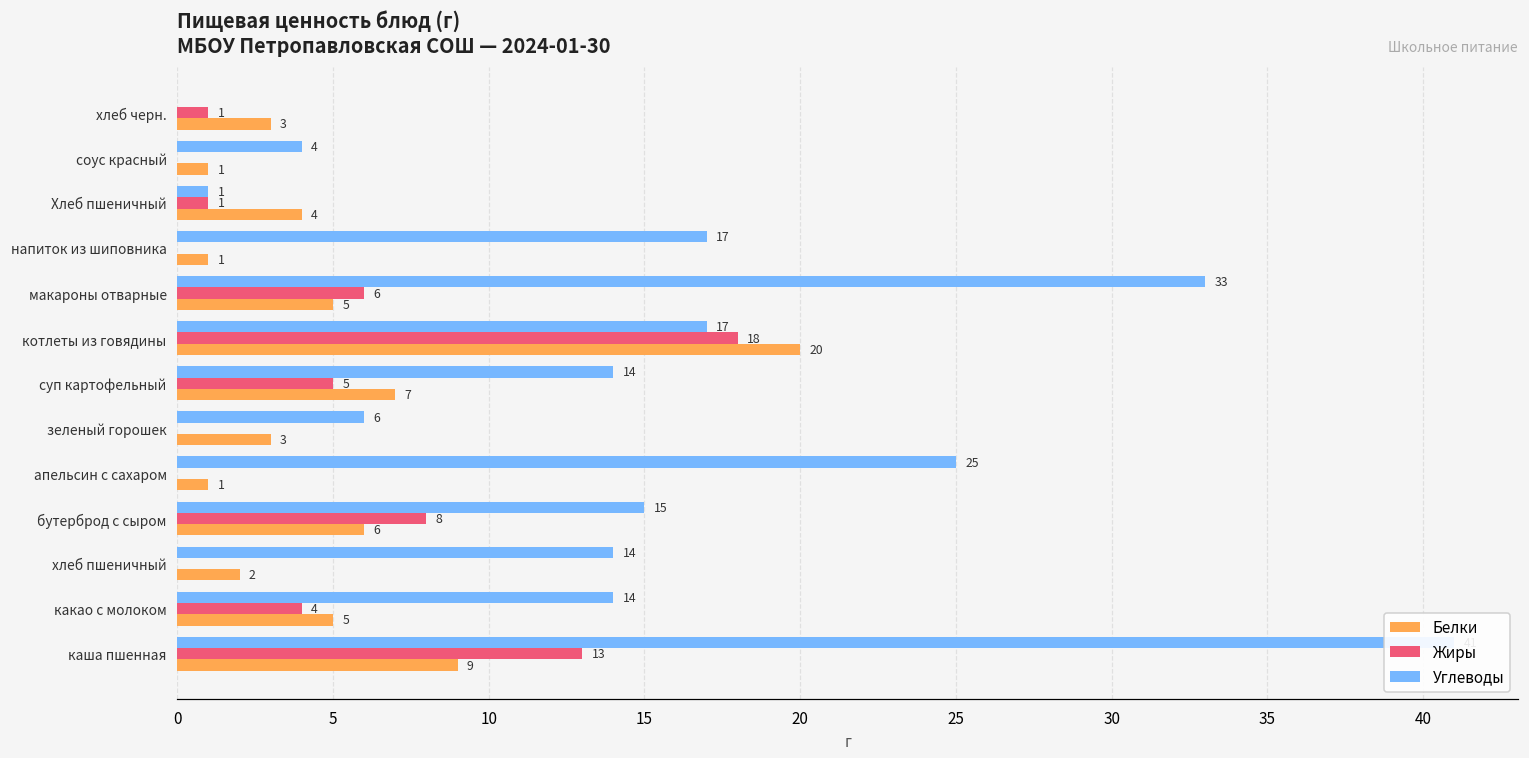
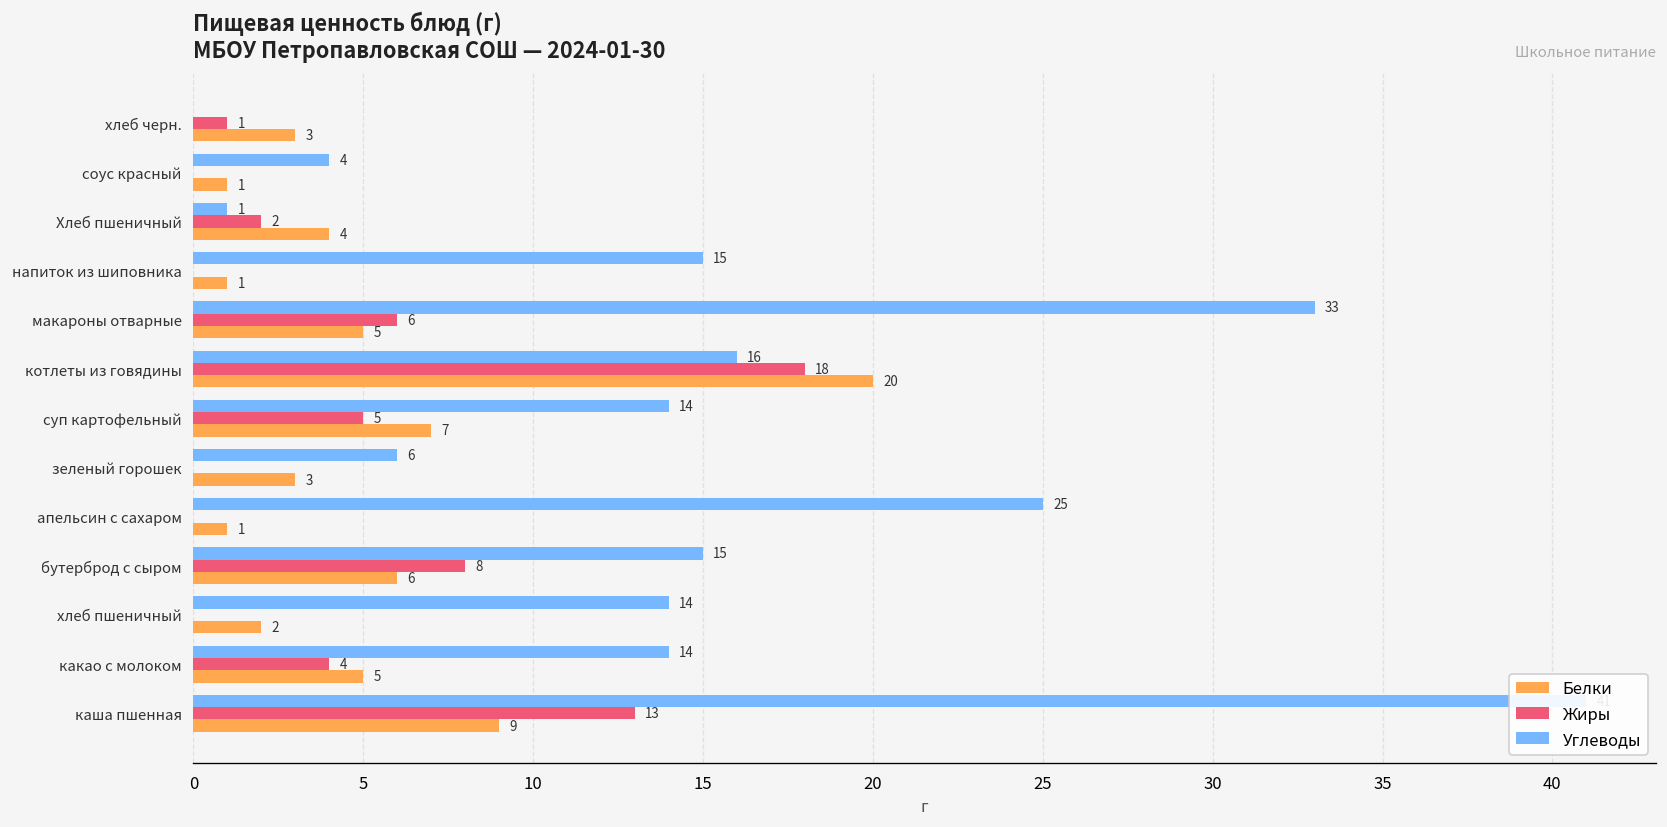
  {
    "Белки": {
      "хлеб черн.": 3,
      "соус красный": 1,
      "Хлеб пшеничный": 4,
      "напиток из шиповника": 1,
      "макароны отварные": 5,
      "котлеты из говядины": 20,
      "суп картофельный": 7,
      "зеленый горошек": 3,
      "апельсин с сахаром": 1,
      "бутерброд с сыром": 6,
      "хлеб пшеничный": 2,
      "какао с молоком": 5,
      "каша пшенная": 9
    },
    "Жиры": {
      "хлеб черн.": 1,
-     "Хлеб пшеничный": 1,
+     "Хлеб пшеничный": 2,
      "макароны отварные": 6,
      "котлеты из говядины": 18,
      "суп картофельный": 5,
      "бутерброд с сыром": 8,
      "какао с молоком": 4,
      "каша пшенная": 13
    },
    "Углеводы": {
      "соус красный": 4,
      "Хлеб пшеничный": 1,
-     "напиток из шиповника": 17,
+     "напиток из шиповника": 15,
      "макароны отварные": 33,
-     "котлеты из говядины": 17,
+     "котлеты из говядины": 16,
      "суп картофельный": 14,
      "зеленый горошек": 6,
      "апельсин с сахаром": 25,
      "бутерброд с сыром": 15,
      "хлеб пшеничный": 14,
      "какао с молоком": 14
    }
  }
